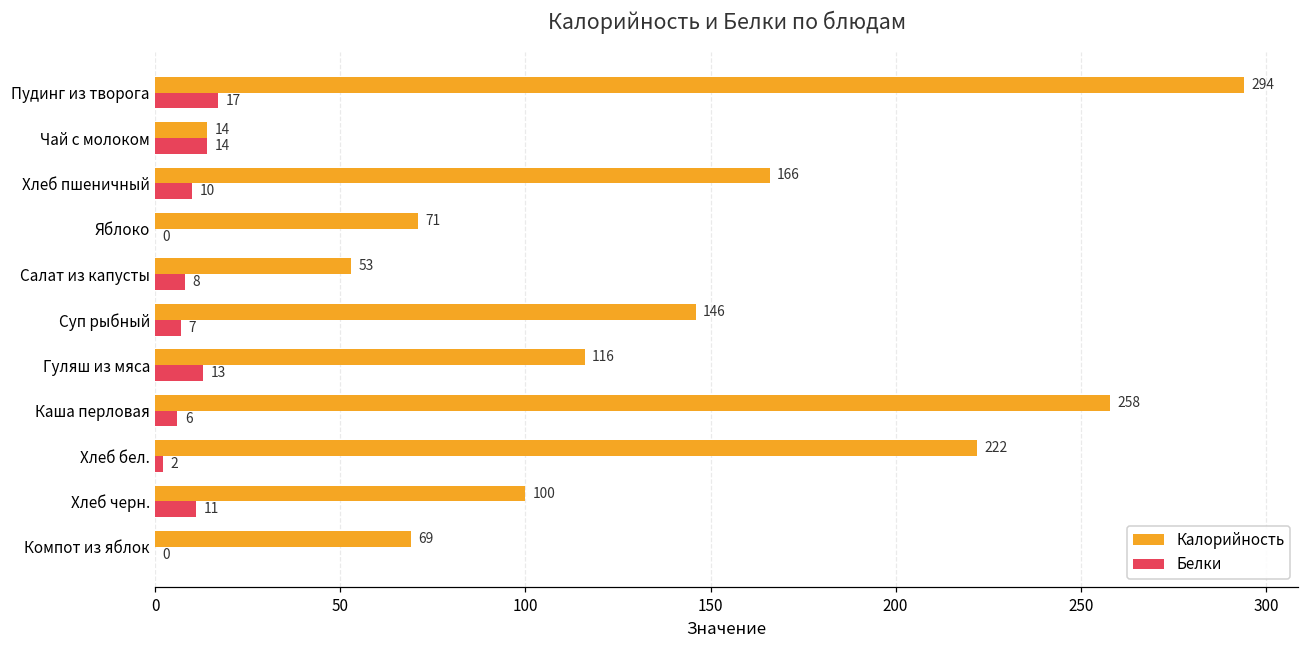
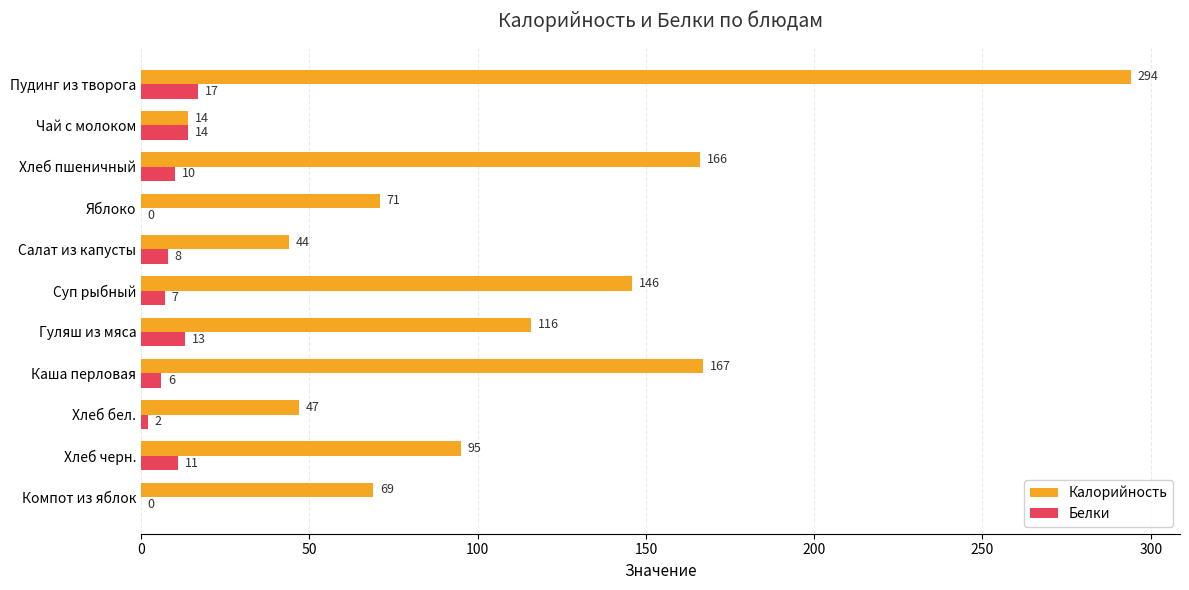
  {
    "Калорийность": {
      "Пудинг из творога": 294,
      "Чай с молоком": 14,
      "Хлеб пшеничный": 166,
      "Яблоко": 71,
-     "Салат из капусты": 53,
+     "Салат из капусты": 44,
      "Суп рыбный": 146,
      "Гуляш из мяса": 116,
-     "Каша перловая": 258,
-     "Хлеб бел.": 222,
-     "Хлеб черн.": 100,
+     "Каша перловая": 167,
+     "Хлеб бел.": 47,
+     "Хлеб черн.": 95,
      "Компот из яблок": 69
    },
    "Белки": {
      "Пудинг из творога": 17,
      "Чай с молоком": 14,
      "Хлеб пшеничный": 10,
      "Яблоко": 0,
      "Салат из капусты": 8,
      "Суп рыбный": 7,
      "Гуляш из мяса": 13,
      "Каша перловая": 6,
      "Хлеб бел.": 2,
      "Хлеб черн.": 11,
      "Компот из яблок": 0
    }
  }
